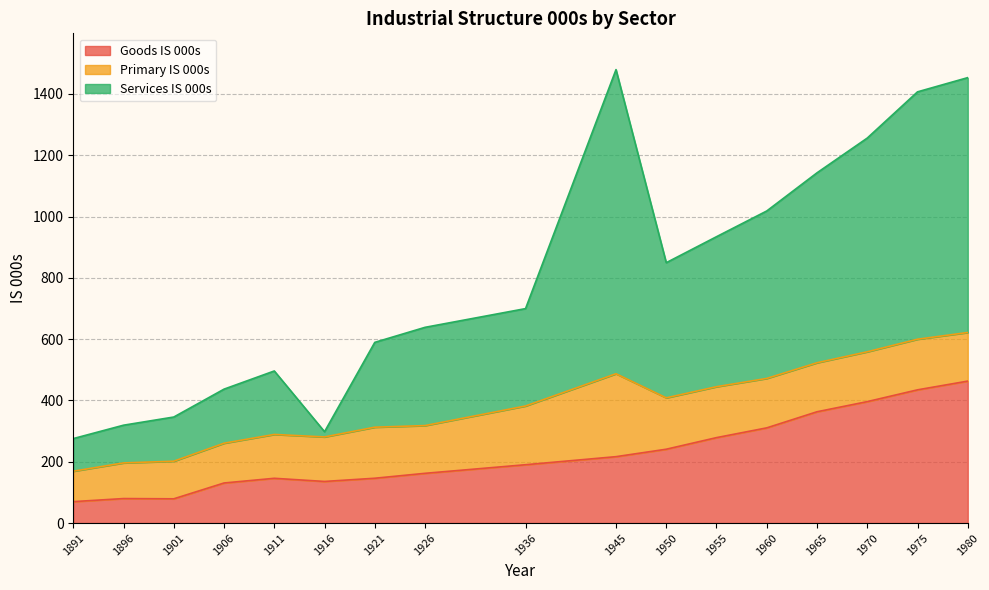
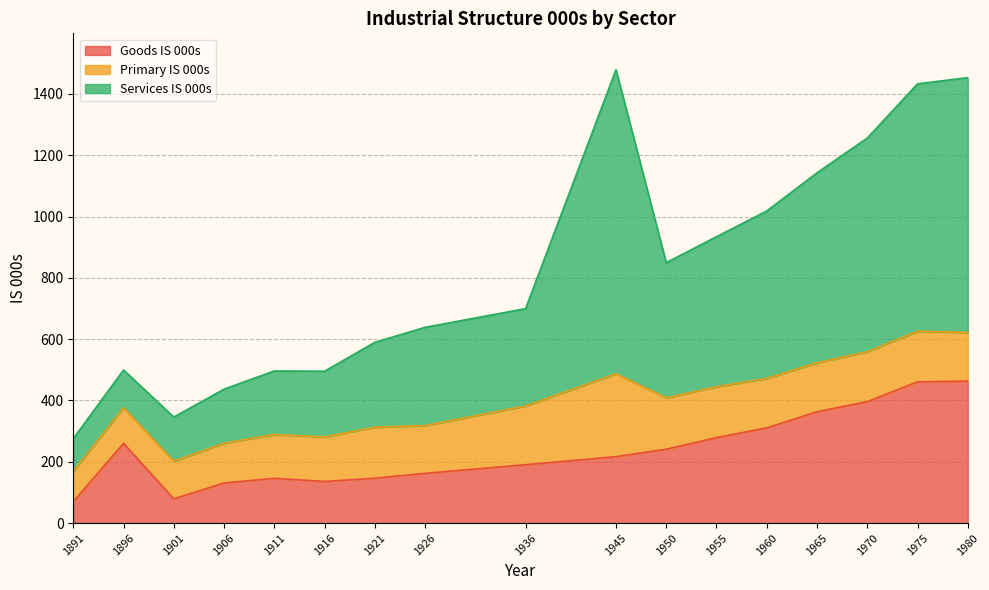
  {
    "Goods IS 000s": {
      "1891": 70,
-     "1896": 80,
+     "1896": 260,
      "1901": 80,
      "1906": 130,
      "1911": 150,
      "1916": 140,
      "1921": 150,
      "1926": 160,
      "1936": 190,
      "1945": 220,
      "1950": 240,
      "1955": 280,
      "1960": 310,
      "1965": 360,
      "1970": 400,
-     "1975": 430,
+     "1975": 460,
      "1980": 460
    },
    "Primary IS 000s": {
      "1891": 100,
      "1896": 120,
      "1901": 120,
      "1906": 130,
      "1911": 140,
      "1916": 150,
      "1921": 170,
      "1926": 160,
      "1936": 190,
      "1945": 270,
      "1950": 170,
      "1955": 170,
      "1960": 160,
      "1965": 160,
      "1970": 160,
      "1975": 170,
      "1980": 160
    },
    "Services IS 000s": {
      "1891": 110,
      "1896": 120,
      "1901": 140,
      "1906": 180,
      "1911": 210,
-     "1916": 20,
+     "1916": 210,
      "1921": 280,
      "1926": 320,
      "1936": 320,
      "1945": 990,
      "1950": 440,
      "1955": 490,
      "1960": 550,
      "1965": 620,
      "1970": 700,
      "1975": 810,
      "1980": 830
    }
  }
